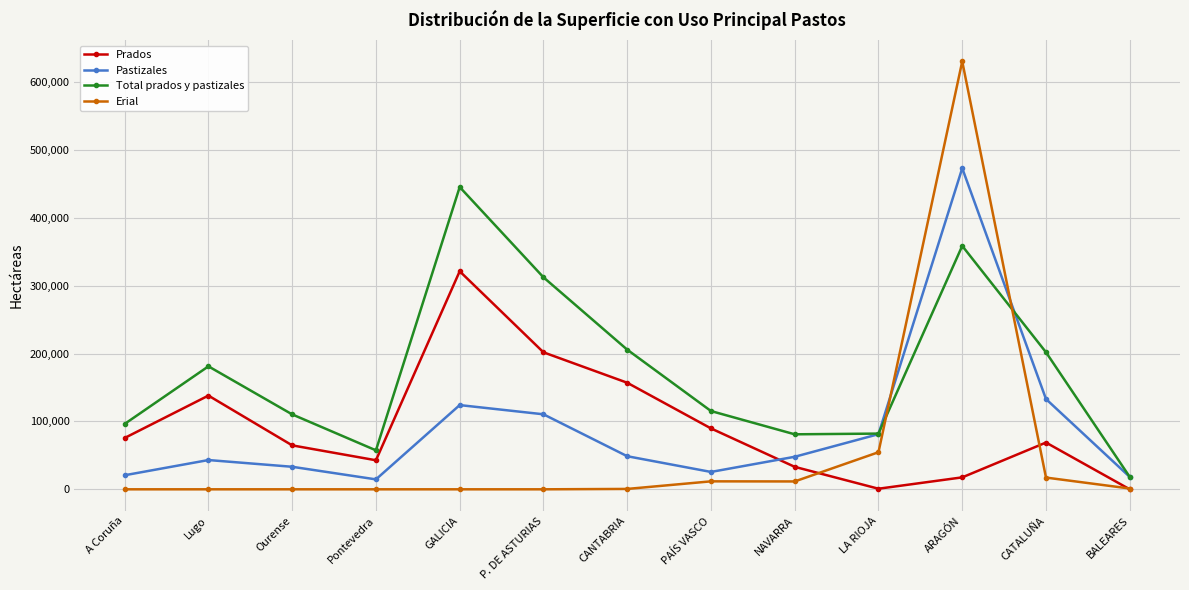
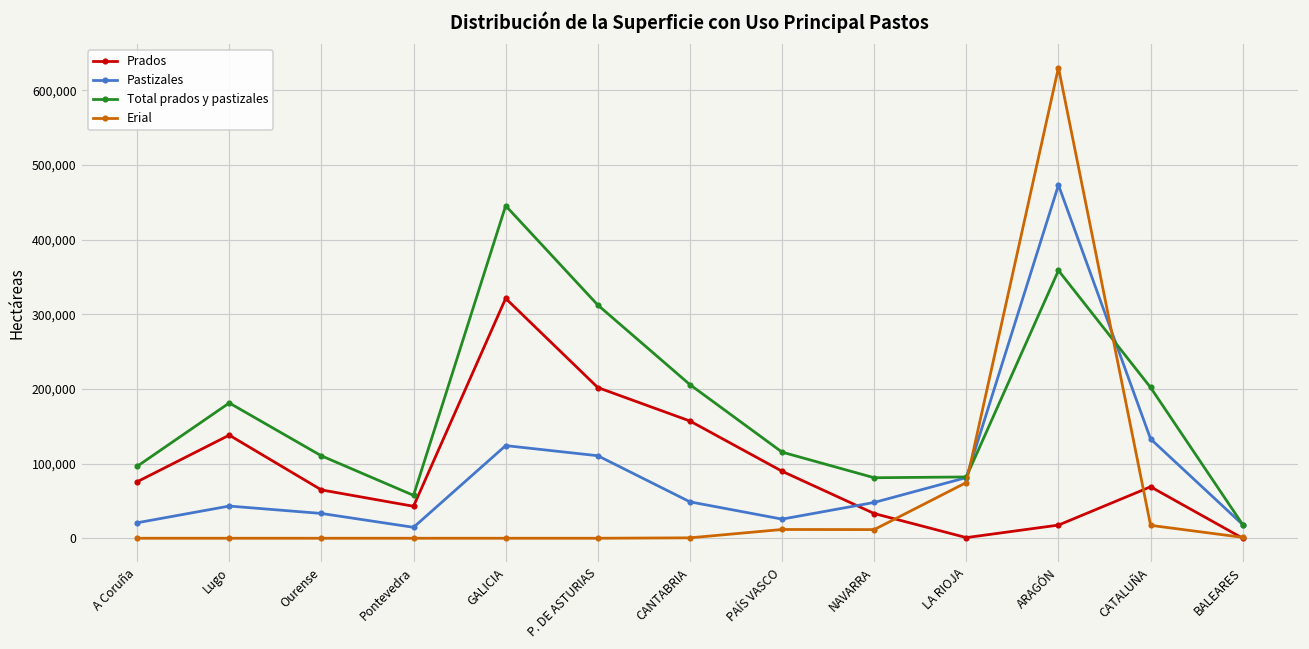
  {
    "Prados": {
      "A Coruña": "80,000",
      "Lugo": "140,000",
      "Ourense": "60,000",
      "Pontevedra": "40,000",
      "GALICIA": "320,000",
      "P. DE ASTURIAS": "200,000",
      "CANTABRIA": "160,000",
      "PAÍS VASCO": "90,000",
      "NAVARRA": "30,000",
      "LA RIOJA": "0",
      "ARAGÓN": "20,000",
      "CATALUÑA": "70,000"
    },
    "Pastizales": {
      "A Coruña": "20,000",
      "Lugo": "40,000",
      "Ourense": "30,000",
      "Pontevedra": "10,000",
      "GALICIA": "120,000",
      "P. DE ASTURIAS": "110,000",
      "CANTABRIA": "50,000",
      "PAÍS VASCO": "30,000",
      "NAVARRA": "50,000",
      "ARAGÓN": "470,000",
      "CATALUÑA": "130,000"
    },
    "Total prados y pastizales": {
      "A Coruña": "100,000",
      "Lugo": "180,000",
      "Ourense": "110,000",
      "Pontevedra": "60,000",
      "GALICIA": "450,000",
      "P. DE ASTURIAS": "310,000",
      "CANTABRIA": "210,000",
      "PAÍS VASCO": "120,000",
      "NAVARRA": "80,000",
      "ARAGÓN": "360,000",
      "CATALUÑA": "200,000"
    },
    "Erial": {
      "A Coruña": "0",
      "Lugo": "0",
      "Ourense": "0",
      "Pontevedra": "0",
      "GALICIA": "0",
      "P. DE ASTURIAS": "0",
      "CANTABRIA": "0",
      "PAÍS VASCO": "10,000",
      "NAVARRA": "10,000",
-     "LA RIOJA": "50,000",
+     "LA RIOJA": "70,000",
      "ARAGÓN": "630,000",
      "CATALUÑA": "20,000"
    }
  }
